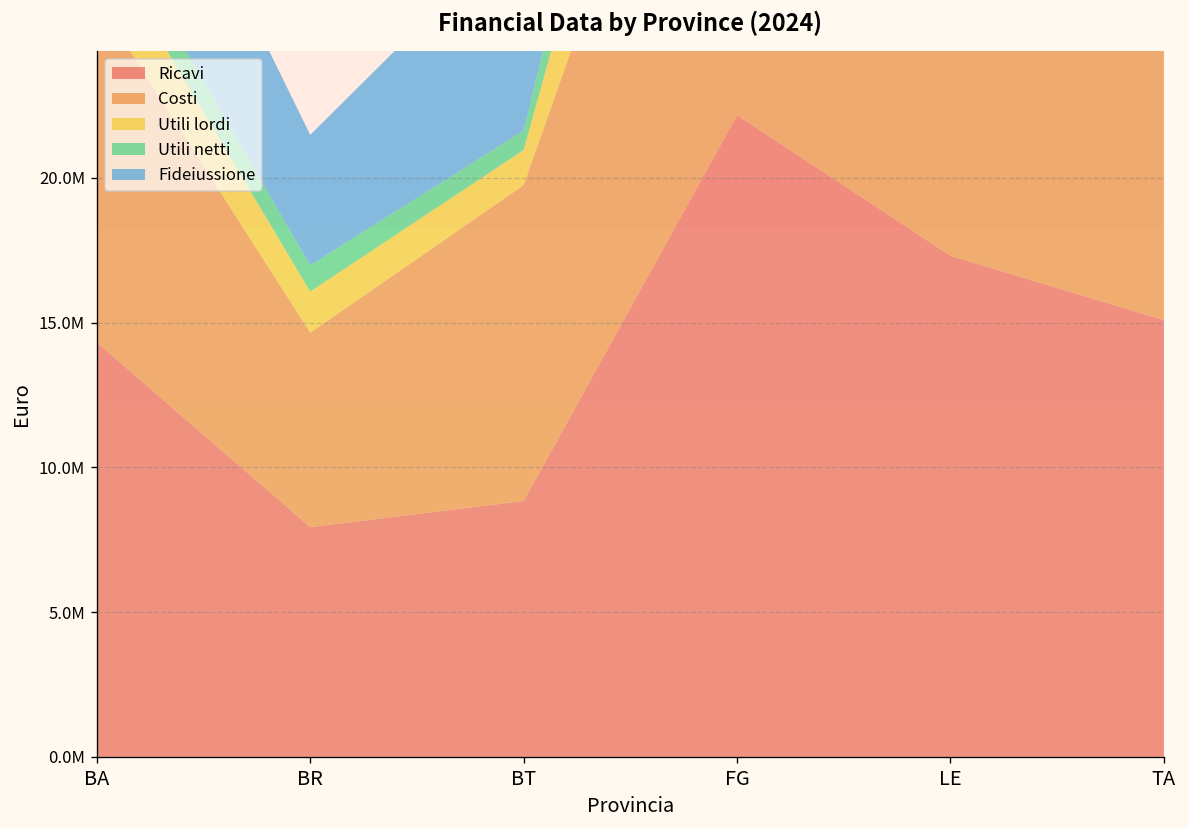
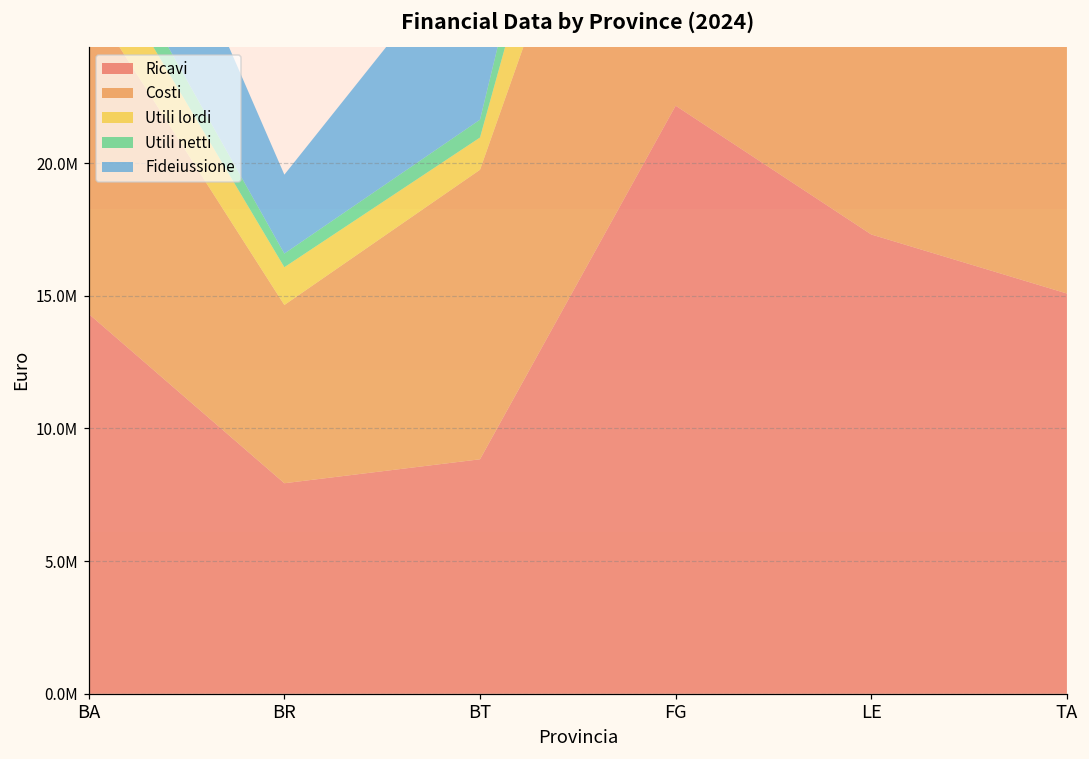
  {
    "Utili lordi": {
      "BR": 1400000,
      "BT": 1200000
    },
    "Utili netti": {
-     "BR": 900000,
+     "BR": 500000,
      "BT": 700000
    },
    "Fideiussione": {
-     "BR": 4500000
+     "BR": 3000000
    }
  }
